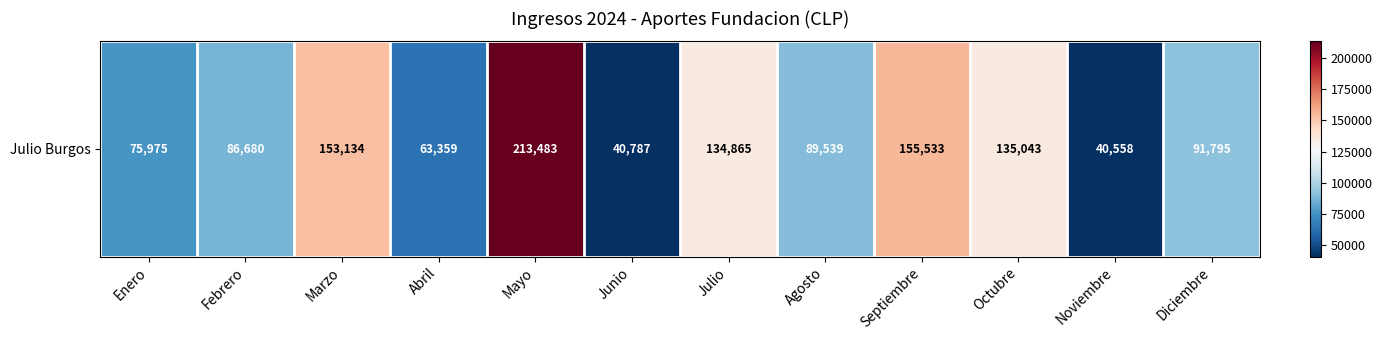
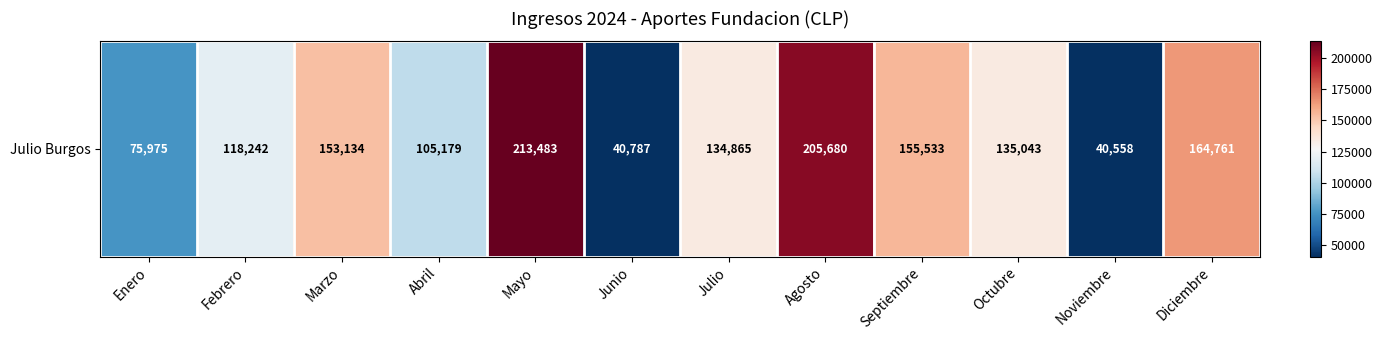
  {
    "Julio Burgos": {
      "Enero": "75,975",
-     "Febrero": "86,680",
+     "Febrero": "118,242",
      "Marzo": "153,134",
-     "Abril": "63,359",
+     "Abril": "105,179",
      "Mayo": "213,483",
      "Junio": "40,787",
      "Julio": "134,865",
-     "Agosto": "89,539",
+     "Agosto": "205,680",
      "Septiembre": "155,533",
      "Octubre": "135,043",
      "Noviembre": "40,558",
-     "Diciembre": "91,795"
+     "Diciembre": "164,761"
    }
  }
